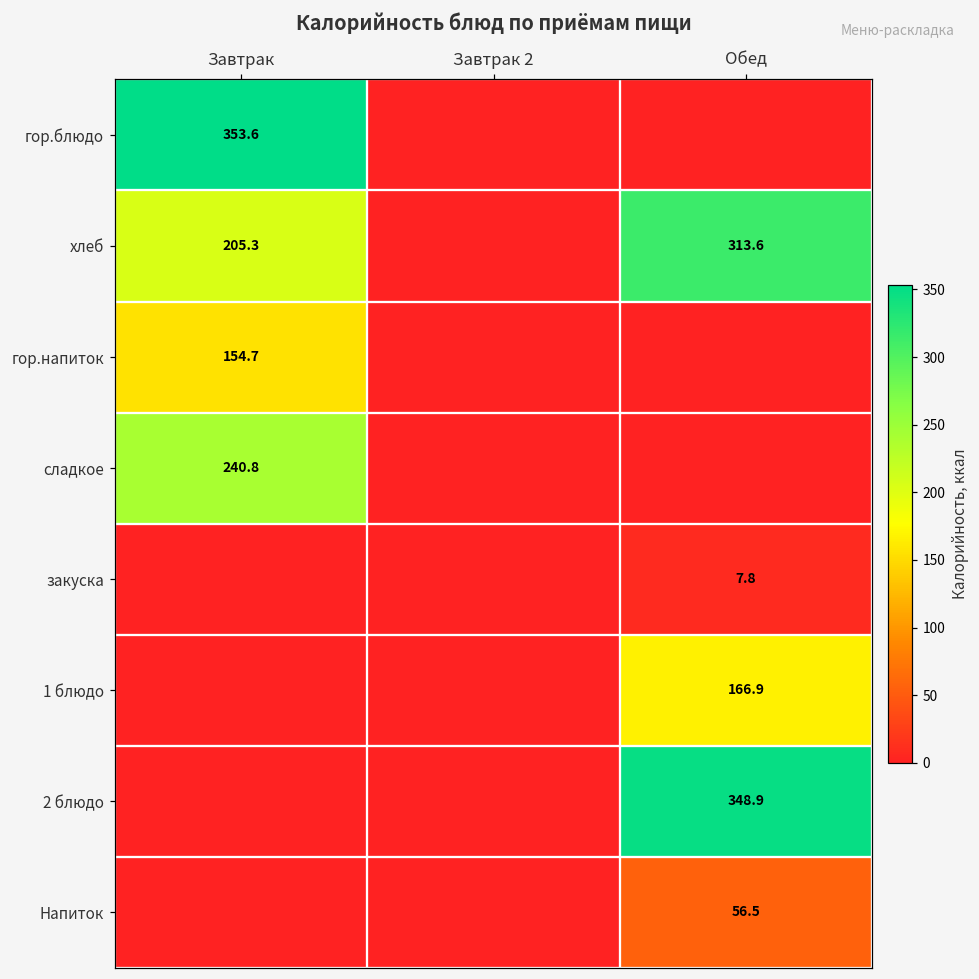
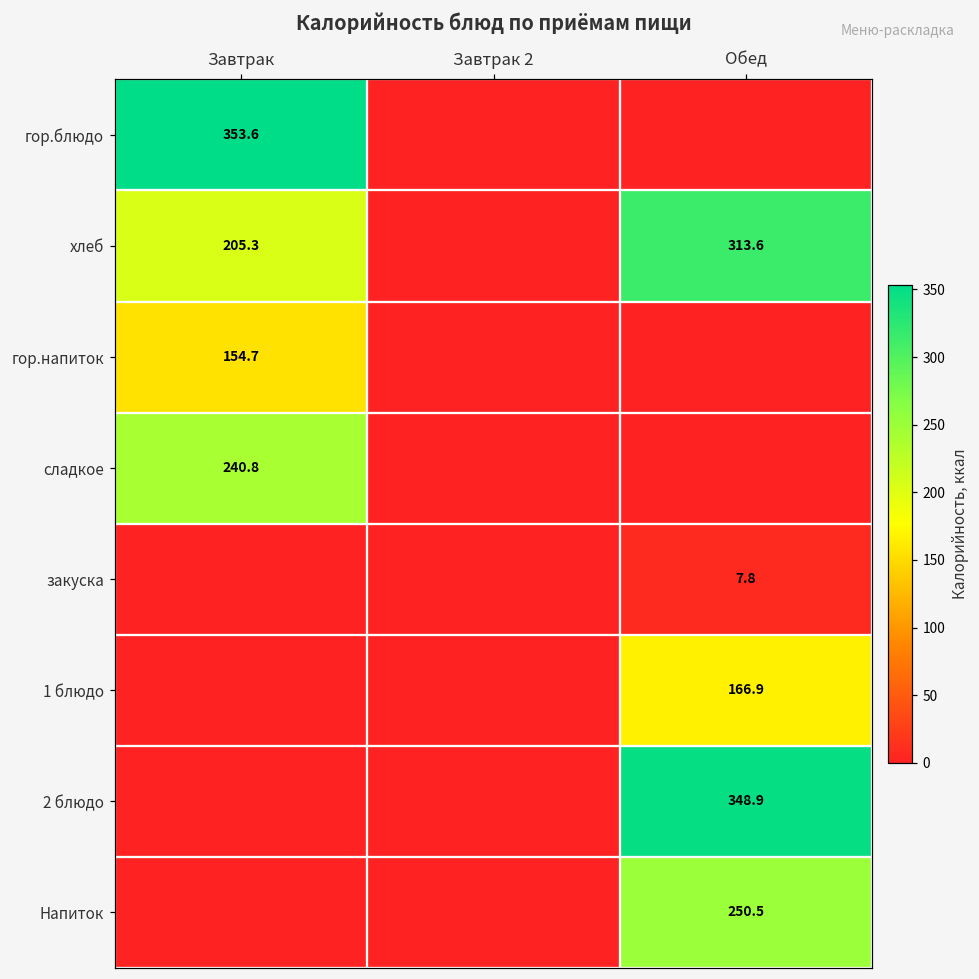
  {
    "гор.блюдо": {
      "Завтрак": 353.6
    },
    "хлеб": {
      "Завтрак": 205.3,
      "Обед": 313.6
    },
    "гор.напиток": {
      "Завтрак": 154.7
    },
    "сладкое": {
      "Завтрак": 240.8
    },
    "закуска": {
      "Обед": 7.8
    },
    "1 блюдо": {
      "Обед": 166.9
    },
    "2 блюдо": {
      "Обед": 348.9
    },
    "Напиток": {
-     "Обед": 56.5
+     "Обед": 250.5
    }
  }
